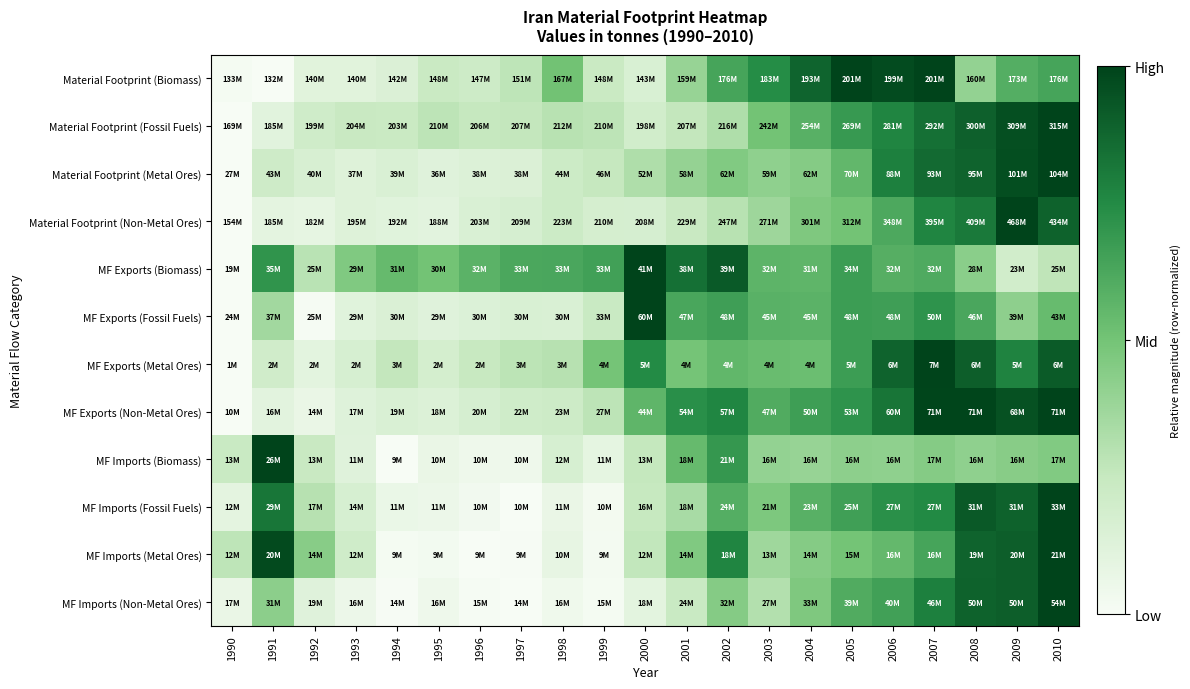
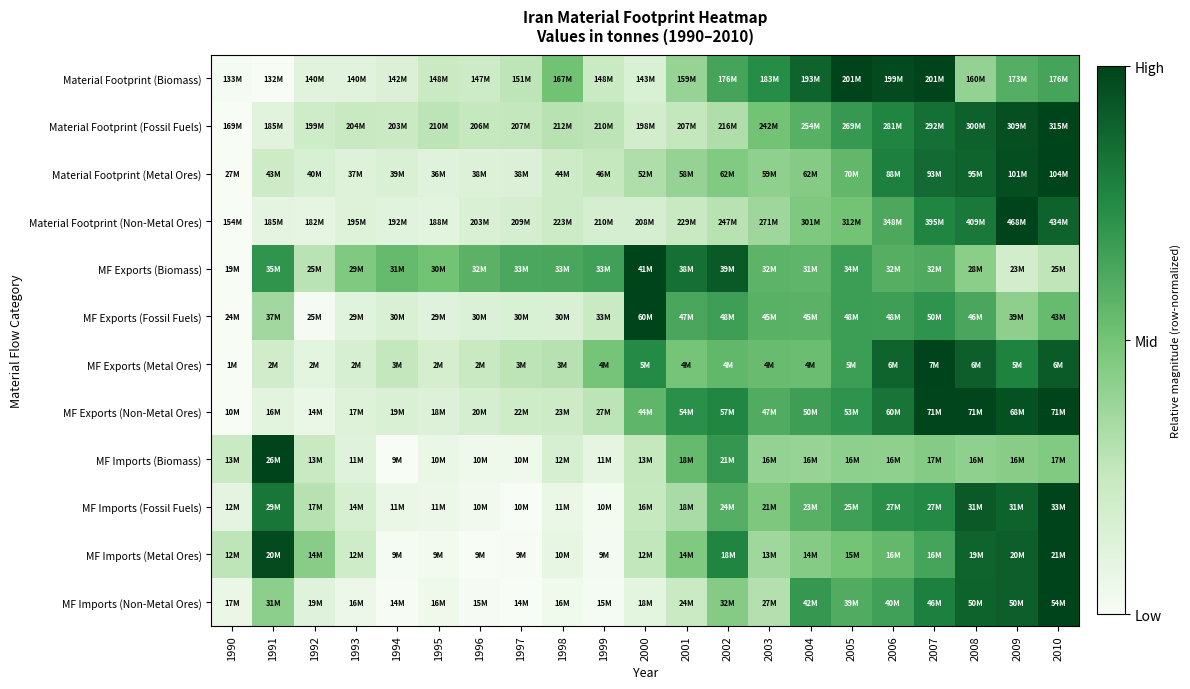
  {
    "MF Imports (Non-Metal Ores)": {
      "1990": "17M",
      "1991": "31M",
      "1992": "19M",
      "1993": "16M",
      "1994": "14M",
      "1995": "16M",
      "1996": "15M",
      "1997": "14M",
      "1998": "16M",
      "1999": "15M",
      "2000": "18M",
      "2001": "24M",
      "2002": "32M",
      "2003": "27M",
-     "2004": "33M",
+     "2004": "42M",
      "2005": "39M",
      "2006": "40M",
      "2007": "46M",
      "2008": "50M",
      "2009": "50M",
      "2010": "54M"
    }
  }
